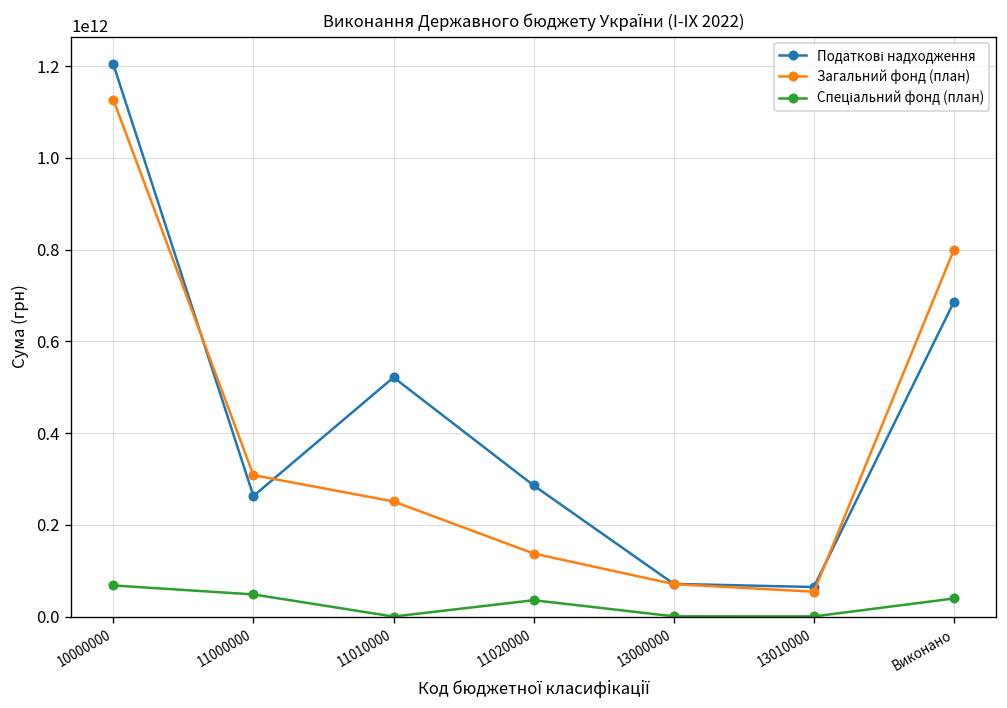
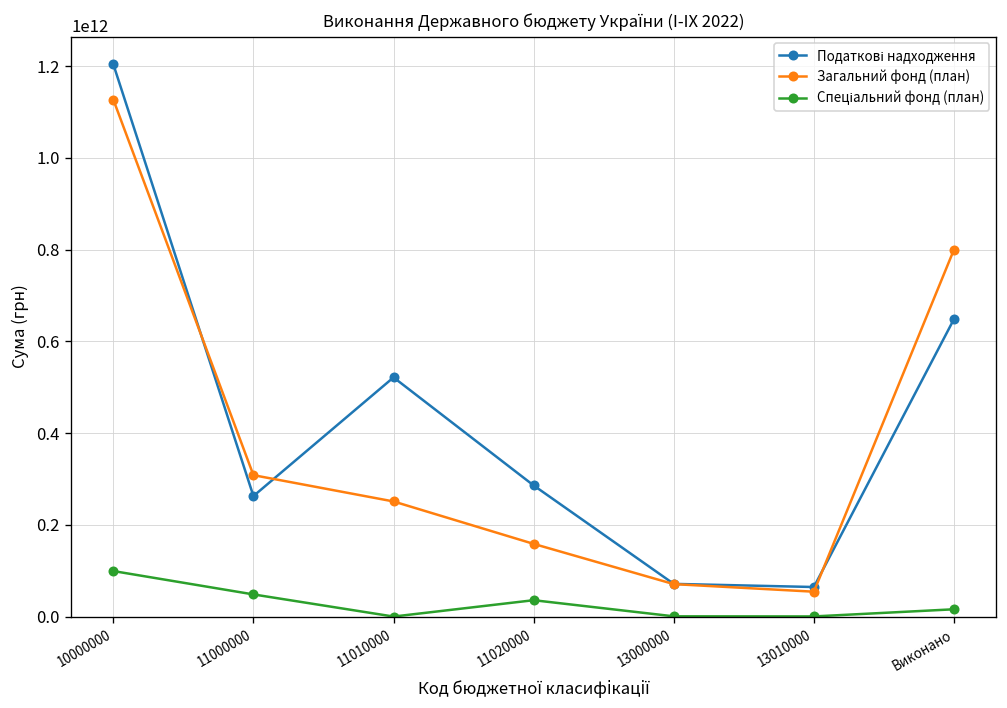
  {
    "Податкові надходження": {
      "10000000": 1200000000000,
      "11000000": 260000000000,
      "11010000": 520000000000,
      "11020000": 290000000000,
      "13010000": 60000000000,
-     "Виконано": 690000000000
+     "Виконано": 650000000000
    },
    "Загальний фонд (план)": {
      "10000000": 1130000000000,
      "11000000": 310000000000,
      "11010000": 250000000000,
-     "11020000": 140000000000,
+     "11020000": 160000000000,
      "13010000": 50000000000,
      "Виконано": 800000000000
    },
    "Спеціальний фонд (план)": {
-     "10000000": 70000000000,
+     "10000000": 100000000000,
      "11000000": 50000000000,
      "11010000": 0,
      "11020000": 40000000000,
      "13000000": 0,
      "13010000": 0,
-     "Виконано": 40000000000
+     "Виконано": 20000000000
    }
  }
